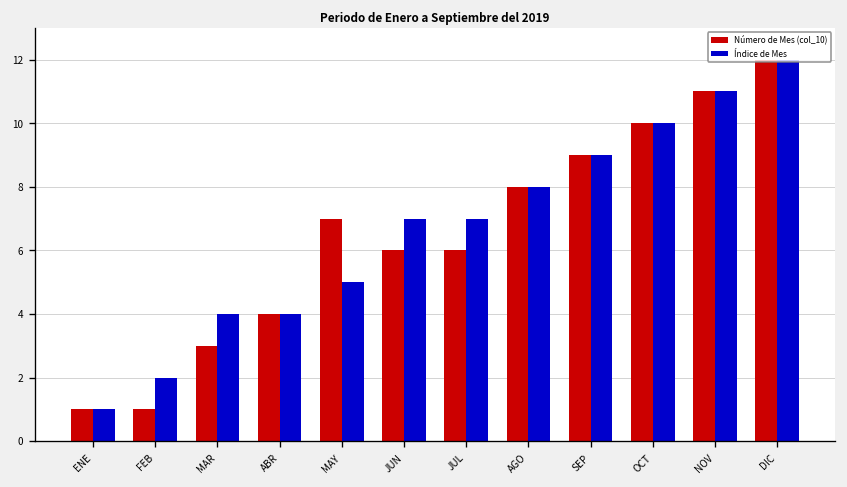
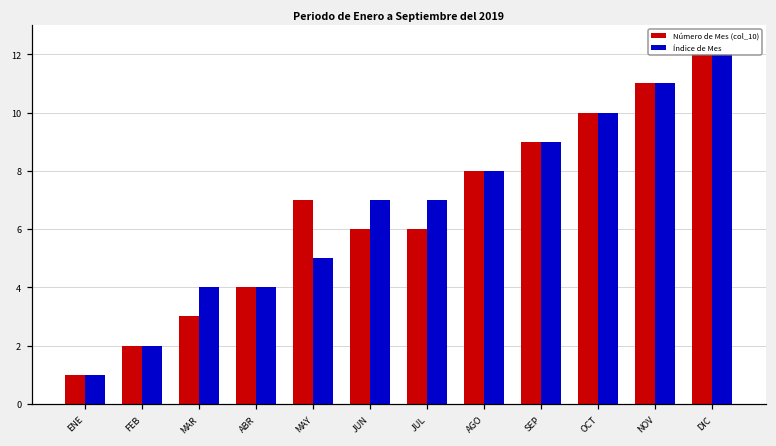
  {
    "Número de Mes (col_10)": {
      "ENE": 1,
-     "FEB": 1,
+     "FEB": 2,
      "MAR": 3,
      "ABR": 4,
      "MAY": 7,
      "JUN": 6,
      "JUL": 6,
      "AGO": 8,
      "SEP": 9,
      "OCT": 10,
      "NOV": 11
    },
    "Índice de Mes": {
      "ENE": 1,
      "FEB": 2,
      "MAR": 4,
      "ABR": 4,
      "MAY": 5,
      "JUN": 7,
      "JUL": 7,
      "AGO": 8,
      "SEP": 9,
      "OCT": 10,
      "NOV": 11
    }
  }
